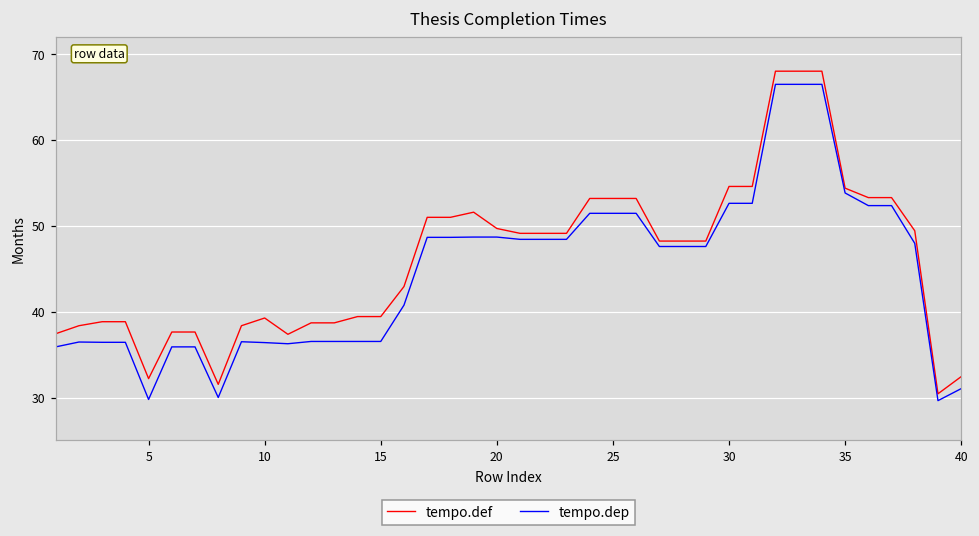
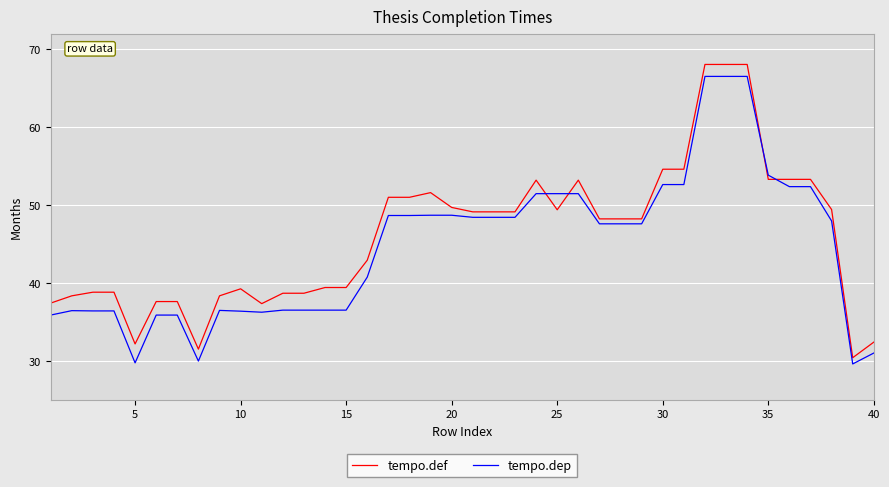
  {
    "tempo.def": {
      "5": 32,
      "10": 39,
      "15": 39,
      "20": 50,
-     "25": 53,
+     "25": 49,
      "30": 55,
-     "35": 54,
+     "35": 53,
      "40": 32
    },
    "tempo.dep": {
      "5": 30,
      "10": 36,
      "15": 37,
      "20": 49,
      "25": 51,
      "30": 53,
      "35": 54,
      "40": 31
    }
  }
